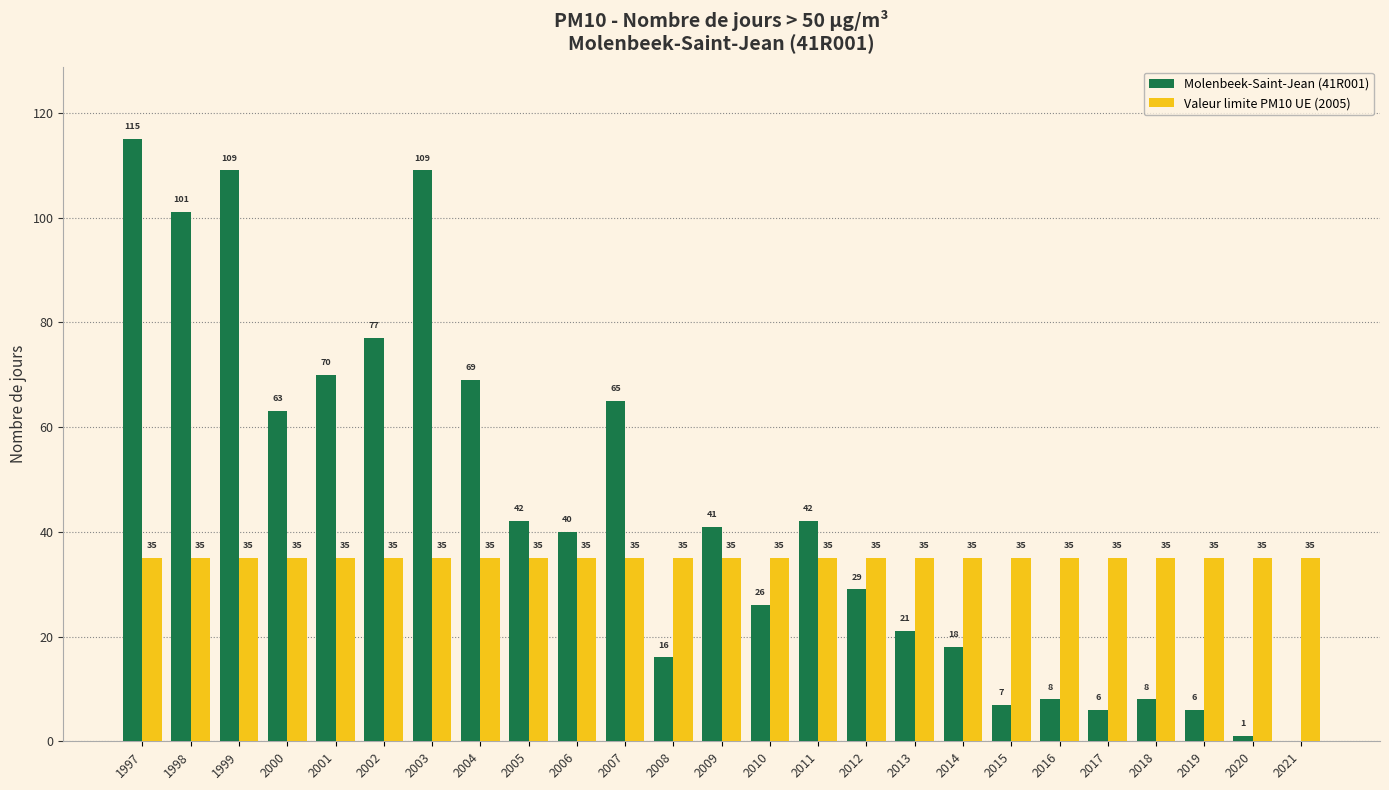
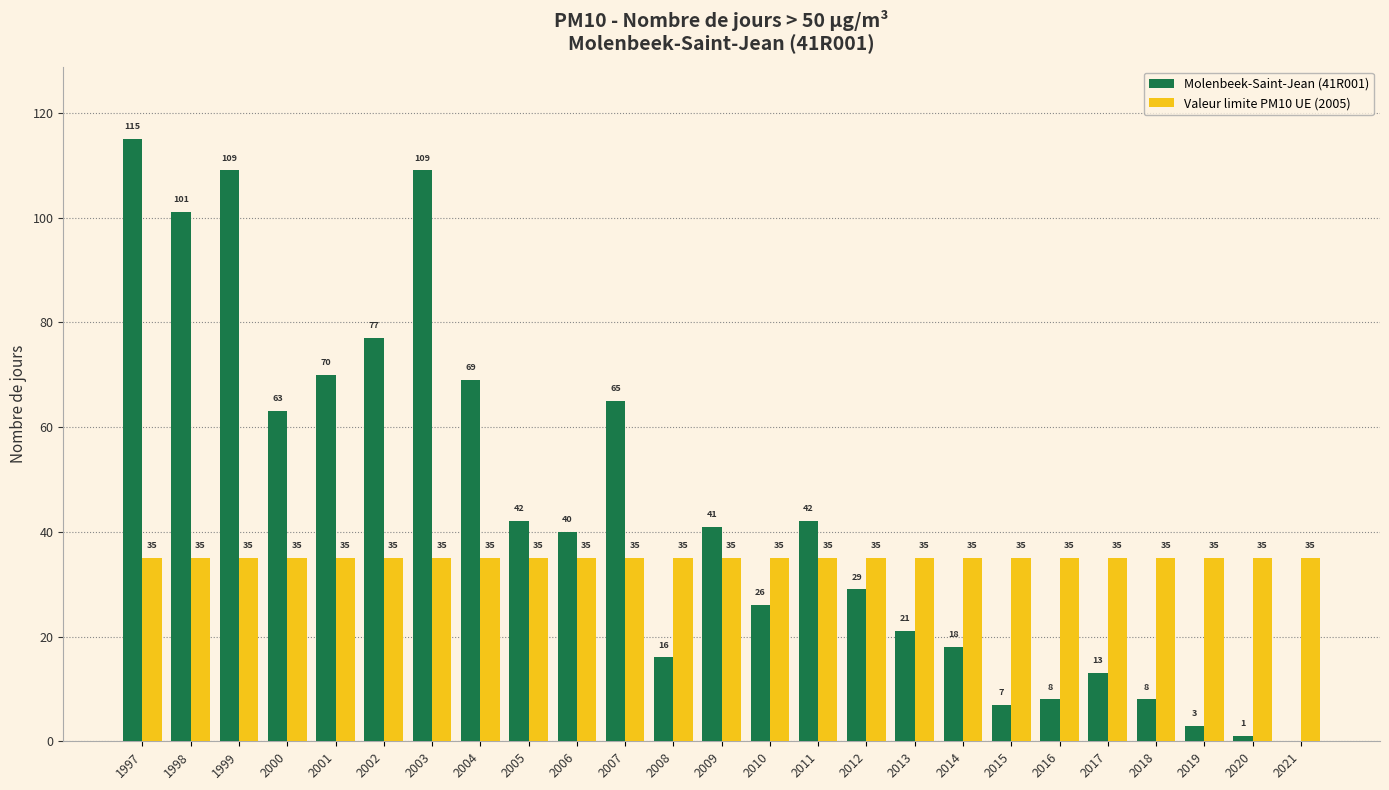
  {
    "Molenbeek-Saint-Jean (41R001)": {
      "1997": 115,
      "1998": 101,
      "1999": 109,
      "2000": 63,
      "2001": 70,
      "2002": 77,
      "2003": 109,
      "2004": 69,
      "2005": 42,
      "2006": 40,
      "2007": 65,
      "2008": 16,
      "2009": 41,
      "2010": 26,
      "2011": 42,
      "2012": 29,
      "2013": 21,
      "2014": 18,
      "2015": 7,
      "2016": 8,
-     "2017": 6,
+     "2017": 13,
      "2018": 8,
-     "2019": 6,
+     "2019": 3,
      "2020": 1
    },
    "Valeur limite PM10 UE (2005)": {
      "1997": 35,
      "1998": 35,
      "1999": 35,
      "2000": 35,
      "2001": 35,
      "2002": 35,
      "2003": 35,
      "2004": 35,
      "2005": 35,
      "2006": 35,
      "2007": 35,
      "2008": 35,
      "2009": 35,
      "2010": 35,
      "2011": 35,
      "2012": 35,
      "2013": 35,
      "2014": 35,
      "2015": 35,
      "2016": 35,
      "2017": 35,
      "2018": 35,
      "2019": 35,
      "2020": 35,
      "2021": 35
    }
  }
